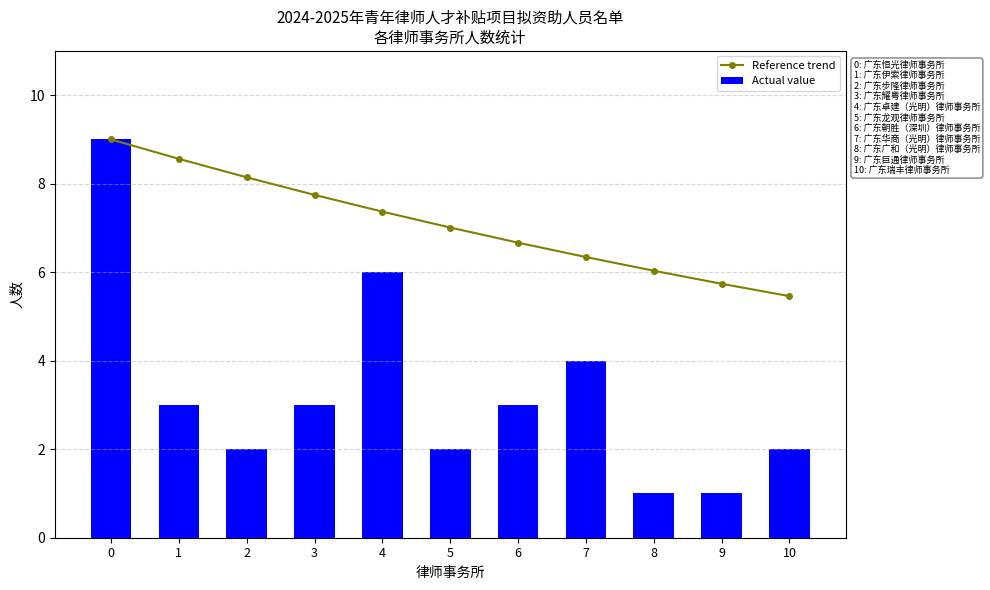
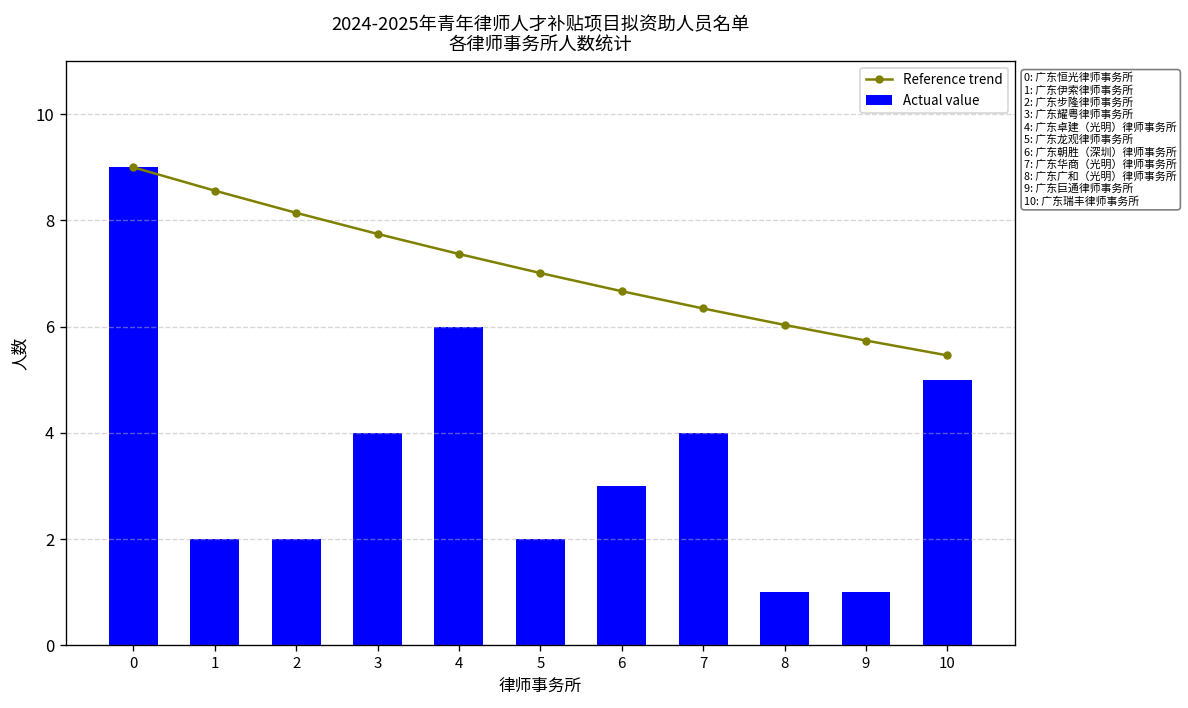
  {
    "Reference trend": {
      "0": 9,
      "1": 8.6,
      "2": 8.1,
      "3": 7.7,
      "4": 7.4,
      "5": 7,
      "6": 6.7,
      "7": 6.3,
      "8": 6,
      "9": 5.7,
      "10": 5.5
    },
    "Actual value": {
      "0": 9,
-     "1": 3,
+     "1": 2,
      "2": 2,
-     "3": 3,
+     "3": 4,
      "4": 6,
      "5": 2,
      "6": 3,
      "7": 4,
      "8": 1,
      "9": 1,
-     "10": 2
+     "10": 5
    }
  }
